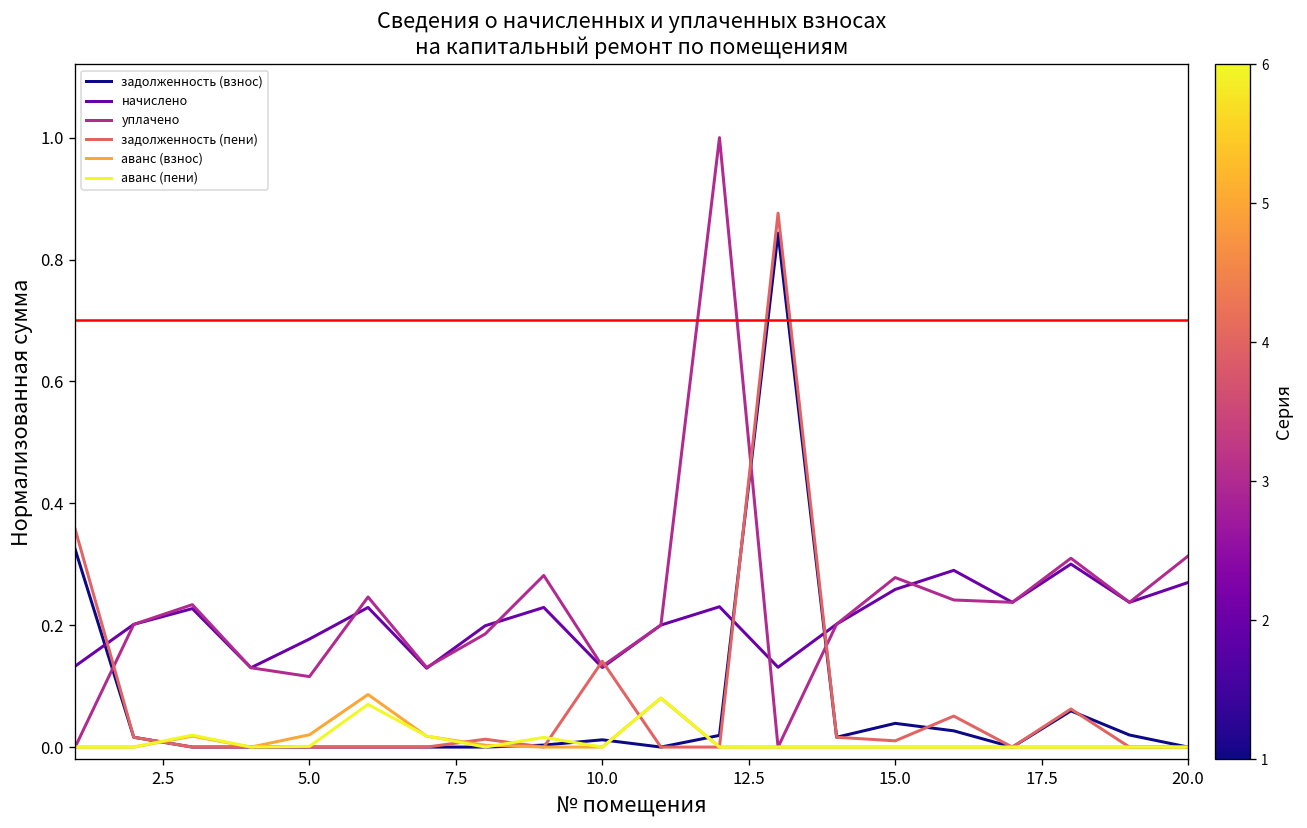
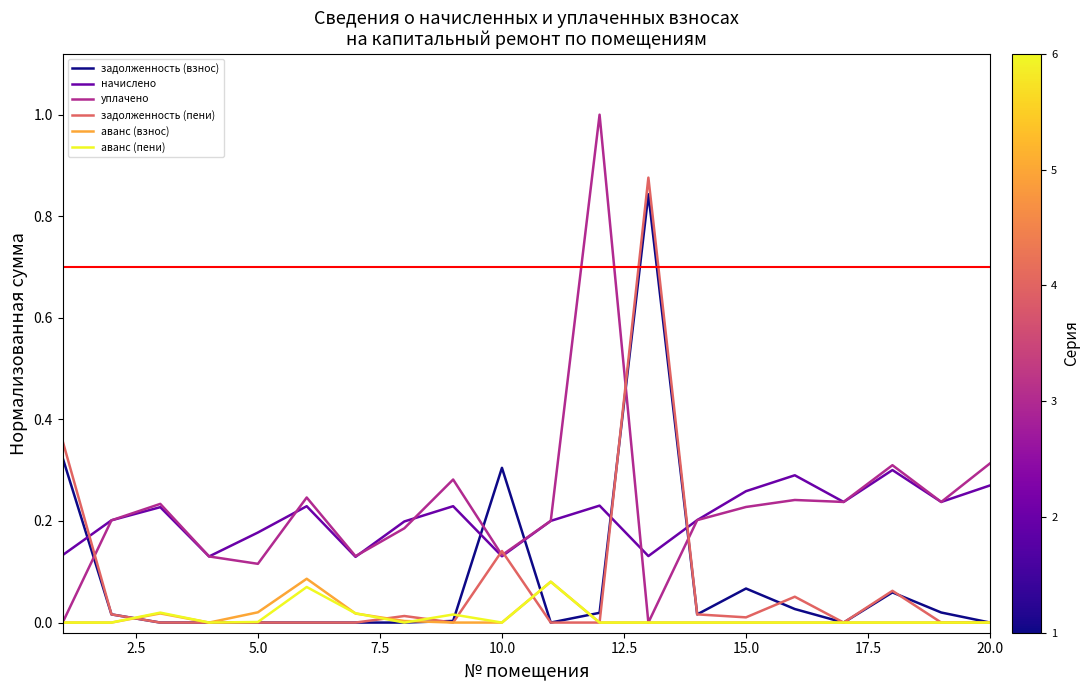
  {
    "задолженность (взнос)": {
-     "10.0": 0.01,
-     "15.0": 0.04
+     "10.0": 0.30,
+     "15.0": 0.07
    },
    "начислено": {
      "5.0": 0.18,
      "15.0": 0.26,
      "20.0": 0.27
    },
    "уплачено": {
      "5.0": 0.12,
-     "15.0": 0.28,
+     "15.0": 0.23,
      "20.0": 0.31
    },
    "задолженность (пени)": {
      "10.0": 0.14,
      "15.0": 0.01
    },
    "аванс (взнос)": {
      "5.0": 0.02
    }
  }
